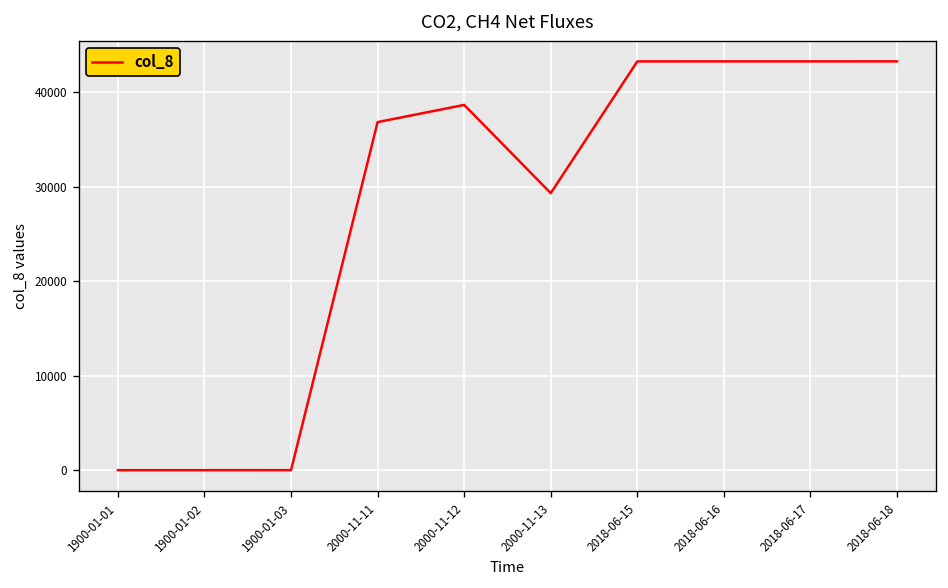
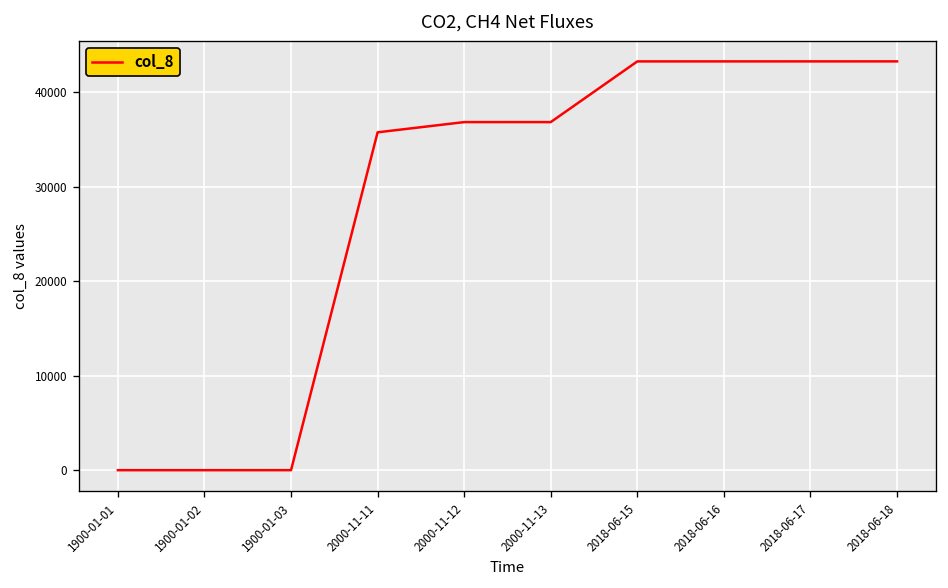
  {
    "1900-01-01": 0,
    "1900-01-02": 0,
    "1900-01-03": 0,
-   "2000-11-11": 37000,
-   "2000-11-12": 39000,
-   "2000-11-13": 29000,
+   "2000-11-11": 36000,
+   "2000-11-12": 37000,
+   "2000-11-13": 37000,
    "2018-06-15": 43000,
    "2018-06-16": 43000,
    "2018-06-17": 43000,
    "2018-06-18": 43000
  }
